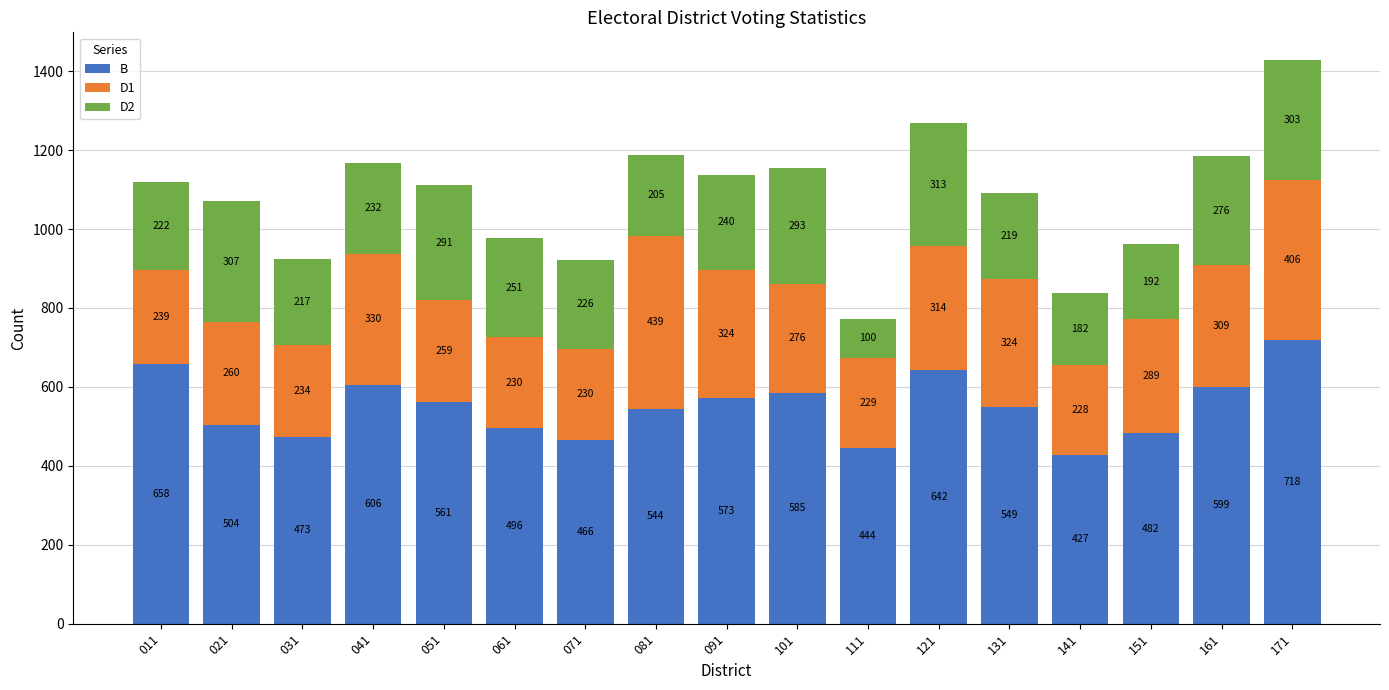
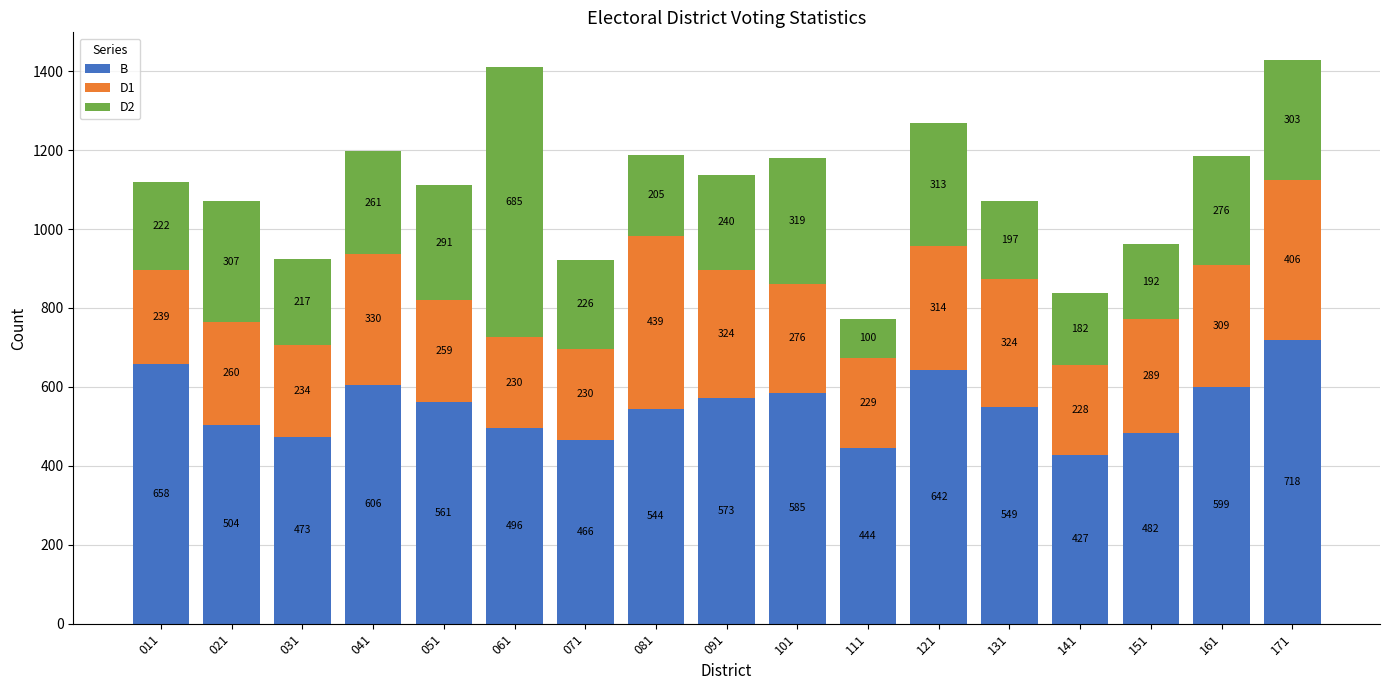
  {
    "B": {
      "011": 658,
      "021": 504,
      "031": 473,
      "041": 606,
      "051": 561,
      "061": 496,
      "071": 466,
      "081": 544,
      "091": 573,
      "101": 585,
      "111": 444,
      "121": 642,
      "131": 549,
      "141": 427,
      "151": 482,
      "161": 599,
      "171": 718
    },
    "D1": {
      "011": 239,
      "021": 260,
      "031": 234,
      "041": 330,
      "051": 259,
      "061": 230,
      "071": 230,
      "081": 439,
      "091": 324,
      "101": 276,
      "111": 229,
      "121": 314,
      "131": 324,
      "141": 228,
      "151": 289,
      "161": 309,
      "171": 406
    },
    "D2": {
      "011": 222,
      "021": 307,
      "031": 217,
-     "041": 232,
+     "041": 261,
      "051": 291,
-     "061": 251,
+     "061": 685,
      "071": 226,
      "081": 205,
      "091": 240,
-     "101": 293,
+     "101": 319,
      "111": 100,
      "121": 313,
-     "131": 219,
+     "131": 197,
      "141": 182,
      "151": 192,
      "161": 276,
      "171": 303
    }
  }
